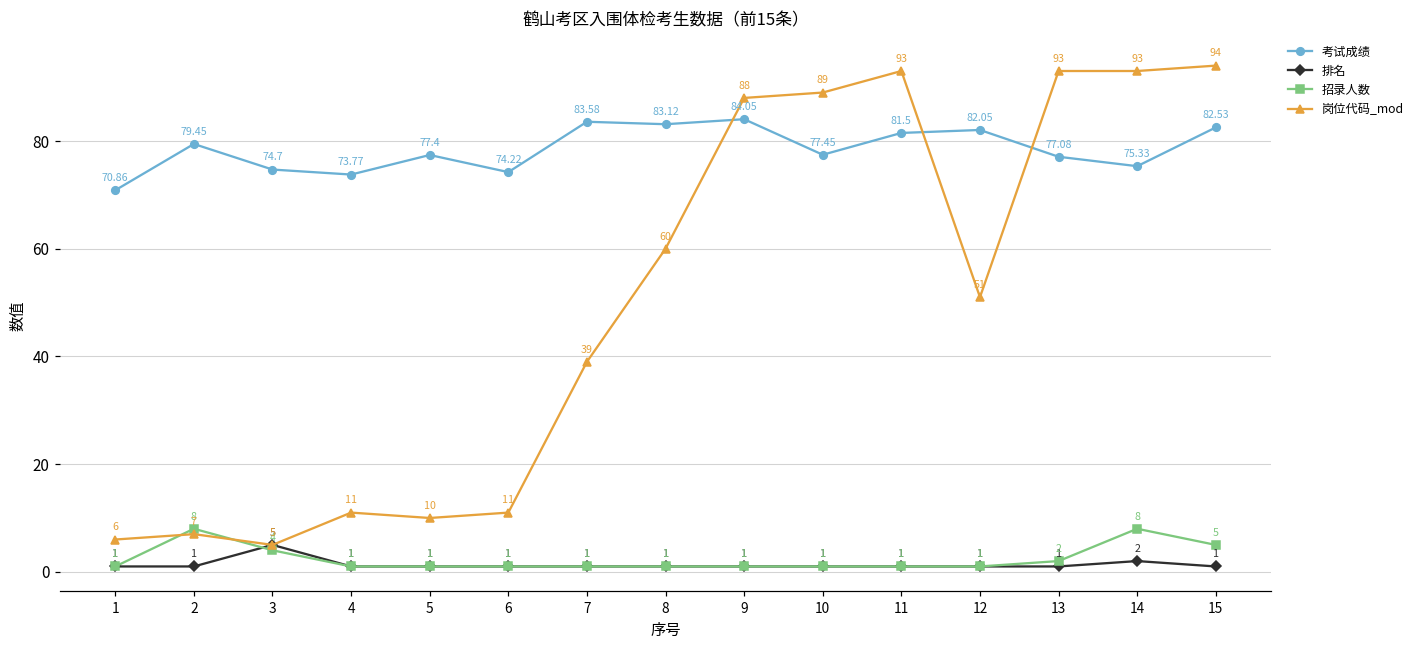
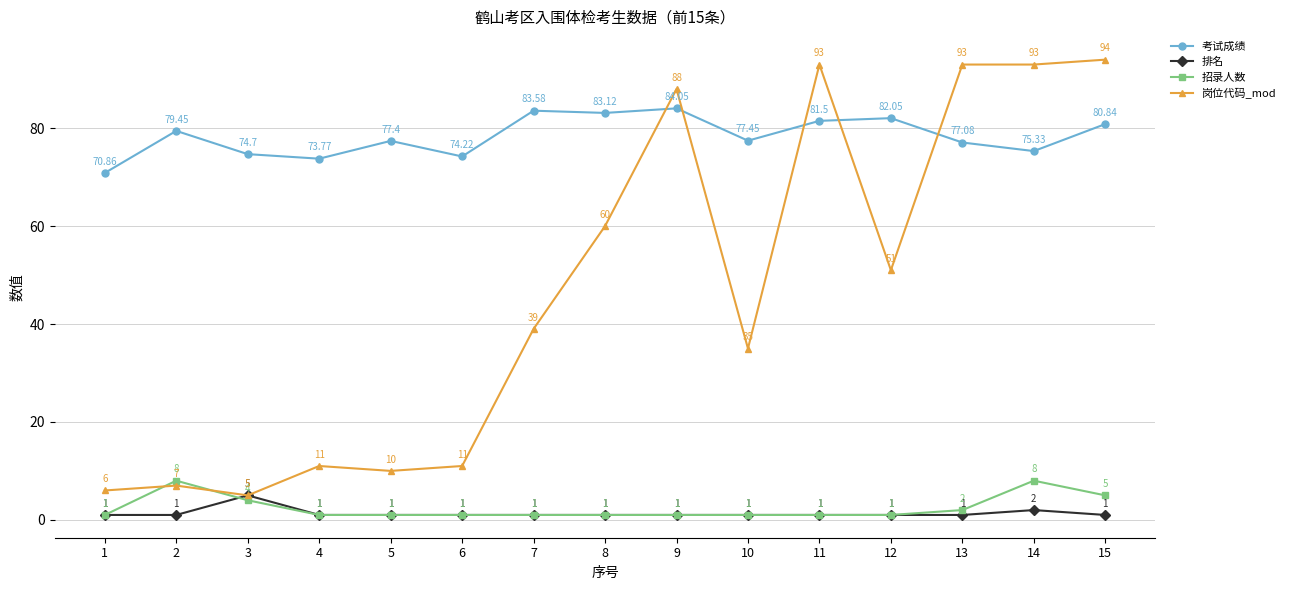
  {
    "考试成绩": {
      "1": 70.86,
      "2": 79.45,
      "3": 74.7,
      "4": 73.77,
      "5": 77.4,
      "6": 74.22,
      "7": 83.58,
      "8": 83.12,
      "9": 84.05,
      "10": 77.45,
      "11": 81.5,
      "12": 82.05,
      "13": 77.08,
      "14": 75.33,
-     "15": 82.53
+     "15": 80.84
    },
    "排名": {
      "2": 1,
      "14": 2,
      "15": 1
    },
    "招录人数": {
      "14": 8,
      "15": 5
    },
    "岗位代码_mod": {
      "1": 6,
      "4": 11,
      "5": 10,
      "6": 11,
      "7": 39,
      "8": 60,
      "9": 88,
-     "10": 89,
+     "10": 35,
      "11": 93,
      "12": 51,
      "13": 93,
      "14": 93,
      "15": 94
    }
  }
